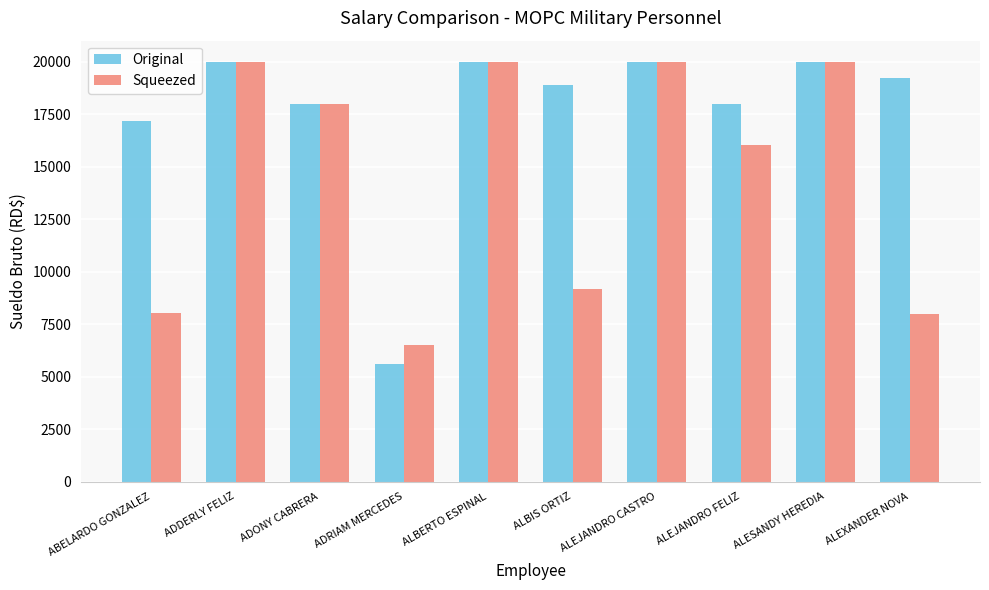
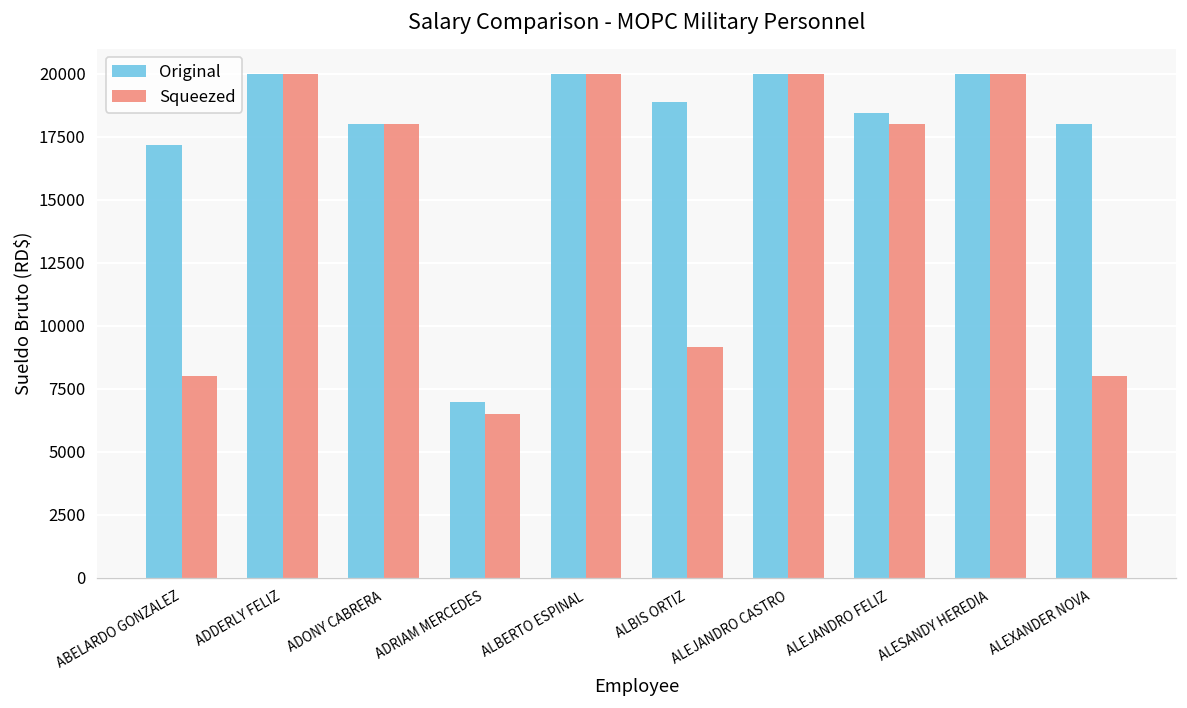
  {
    "Original": {
      "ABELARDO GONZALEZ": 17200,
      "ADDERLY FELIZ": 20000,
      "ADONY CABRERA": 18000,
-     "ADRIAM MERCEDES": 5600,
+     "ADRIAM MERCEDES": 7000,
      "ALBERTO ESPINAL": 20000,
      "ALBIS ORTIZ": 18900,
      "ALEJANDRO CASTRO": 20000,
-     "ALEJANDRO FELIZ": 18000,
+     "ALEJANDRO FELIZ": 18400,
      "ALESANDY HEREDIA": 20000,
-     "ALEXANDER NOVA": 19200
+     "ALEXANDER NOVA": 18000
    },
    "Squeezed": {
      "ABELARDO GONZALEZ": 8000,
      "ADDERLY FELIZ": 20000,
      "ADONY CABRERA": 18000,
      "ADRIAM MERCEDES": 6500,
      "ALBERTO ESPINAL": 20000,
      "ALBIS ORTIZ": 9200,
      "ALEJANDRO CASTRO": 20000,
-     "ALEJANDRO FELIZ": 16000,
+     "ALEJANDRO FELIZ": 18000,
      "ALESANDY HEREDIA": 20000,
      "ALEXANDER NOVA": 8000
    }
  }
